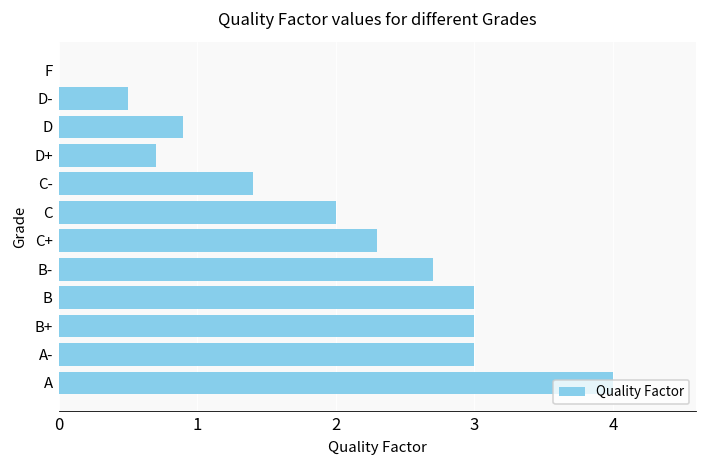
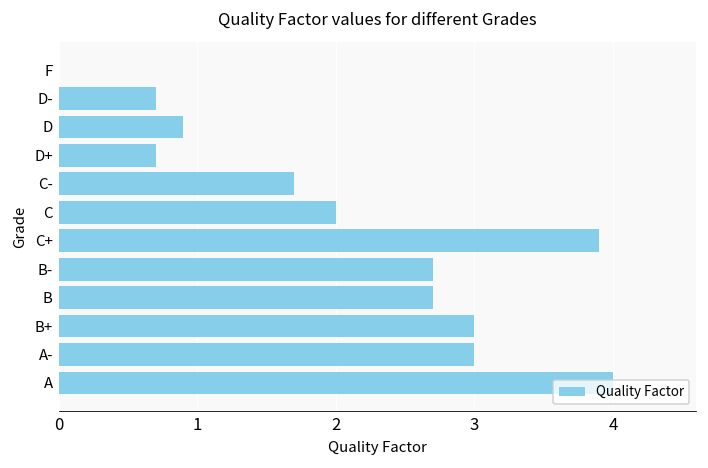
  {
    "F": 0.0,
-   "D-": 0.5,
+   "D-": 0.7,
    "D": 0.9,
    "D+": 0.7,
-   "C-": 1.4,
+   "C-": 1.7,
    "C": 2.0,
-   "C+": 2.3,
+   "C+": 3.9,
    "B-": 2.7,
-   "B": 3.0,
+   "B": 2.7,
    "B+": 3.0,
    "A-": 3.0
  }
